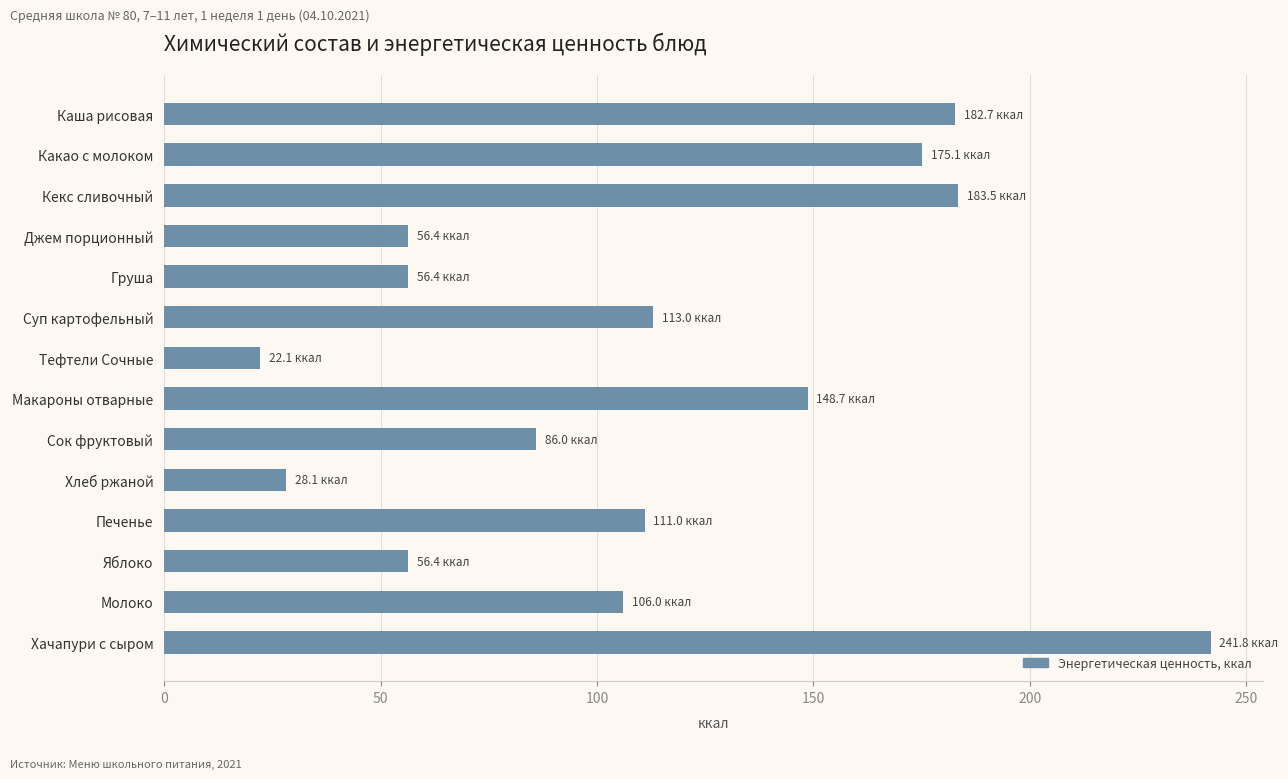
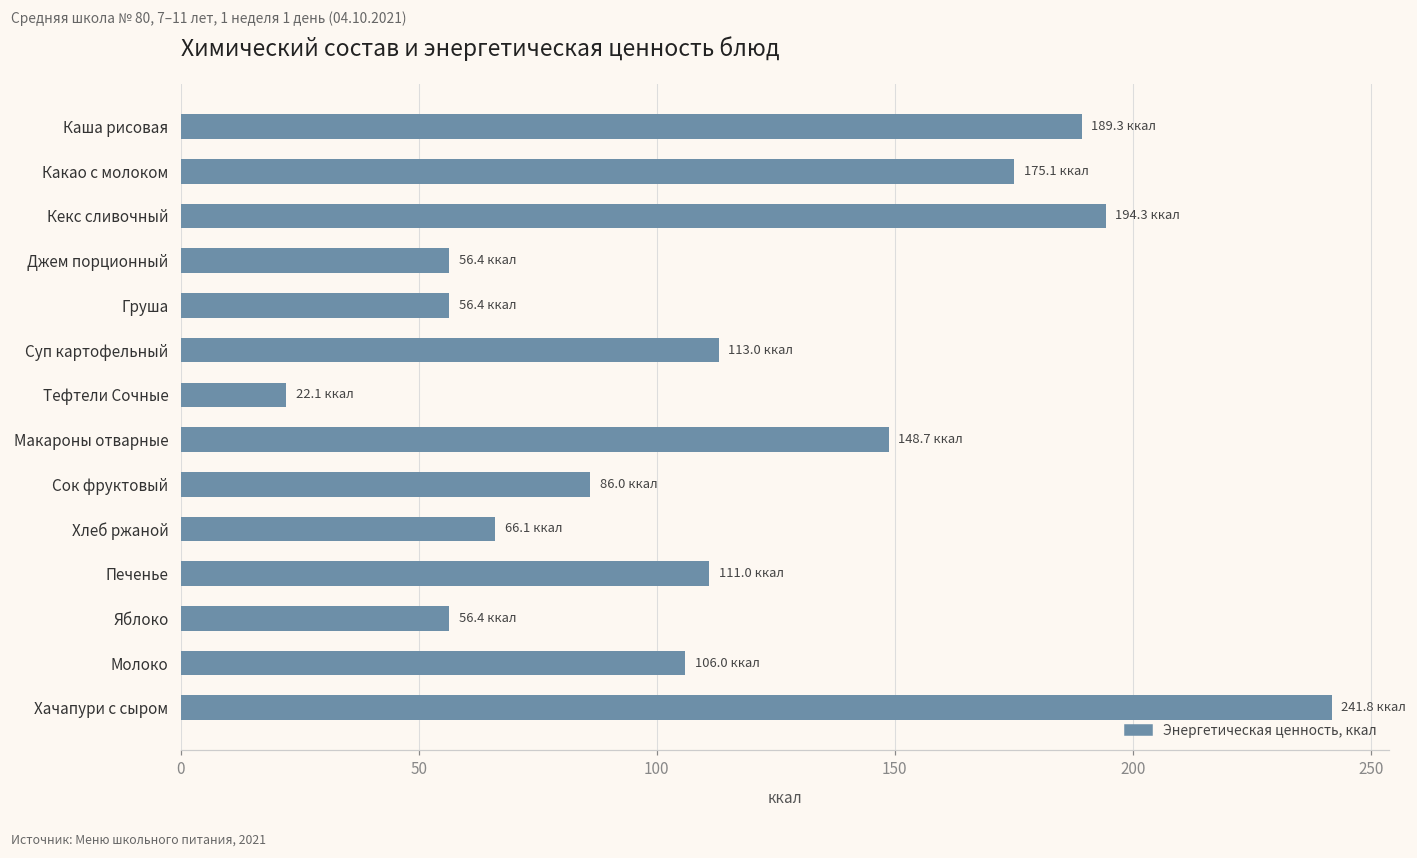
  {
-   "Каша рисовая": 182.7,
+   "Каша рисовая": 189.3,
    "Какао с молоком": 175.1,
-   "Кекс сливочный": 183.5,
+   "Кекс сливочный": 194.3,
    "Джем порционный": 56.4,
    "Груша": 56.4,
    "Суп картофельный": 113.0,
    "Тефтели Сочные": 22.1,
    "Макароны отварные": 148.7,
    "Сок фруктовый": 86.0,
-   "Хлеб ржаной": 28.1,
+   "Хлеб ржаной": 66.1,
    "Печенье": 111.0,
    "Яблоко": 56.4,
    "Молоко": 106.0,
    "Хачапури с сыром": 241.8
  }
